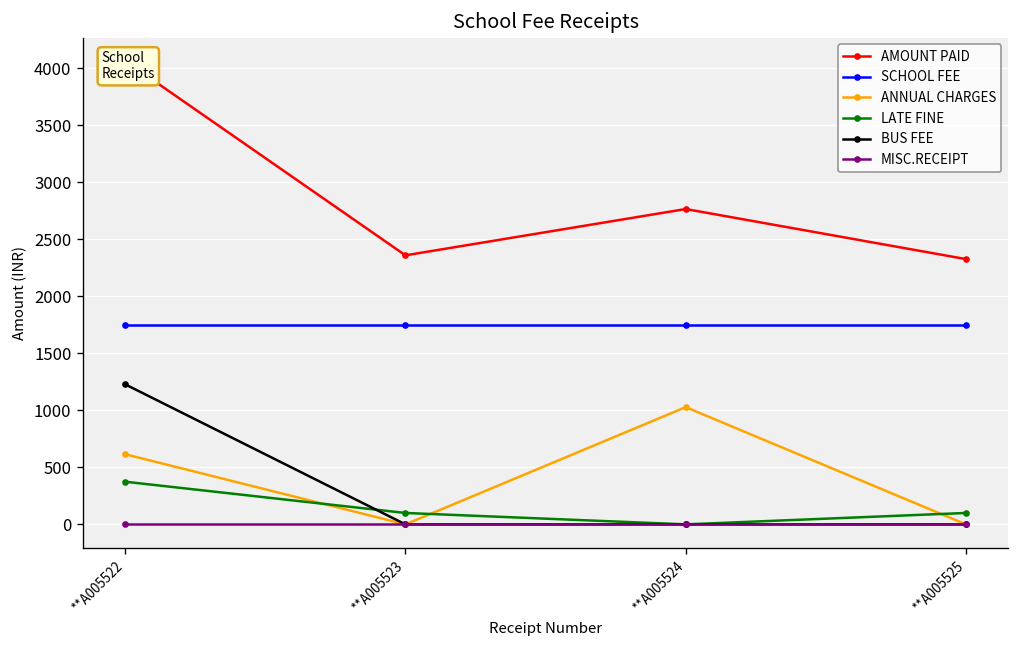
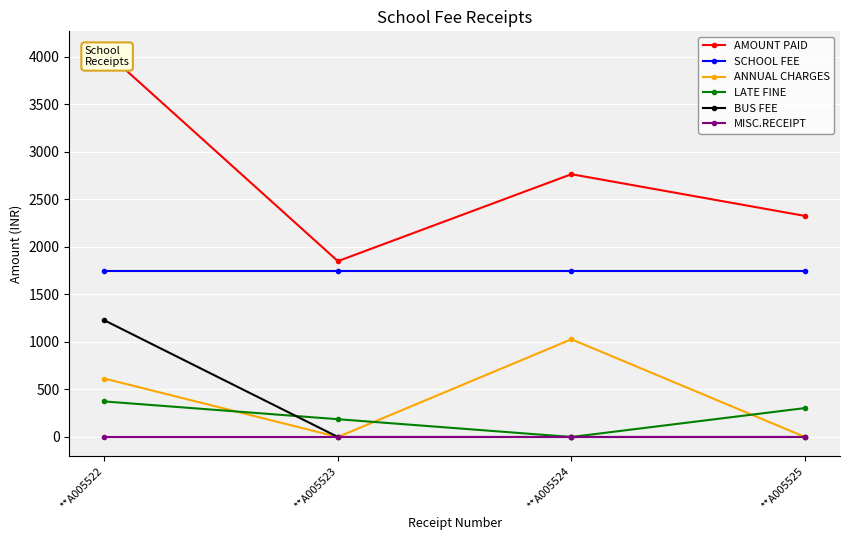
  {
    "AMOUNT PAID": {
-     "**A005523": 2400,
+     "**A005523": 1900,
      "**A005524": 2800,
      "**A005525": 2300
    },
    "SCHOOL FEE": {
      "**A005522": 1800,
      "**A005523": 1800,
      "**A005524": 1800,
      "**A005525": 1800
    },
    "ANNUAL CHARGES": {
      "**A005522": 600,
      "**A005524": 1000
    },
    "LATE FINE": {
      "**A005522": 400,
-     "**A005523": 100,
-     "**A005525": 100
+     "**A005523": 200,
+     "**A005525": 300
    },
    "BUS FEE": {
      "**A005522": 1200
    },
    "MISC.RECEIPT": {
      "**A005522": 0
    }
  }
